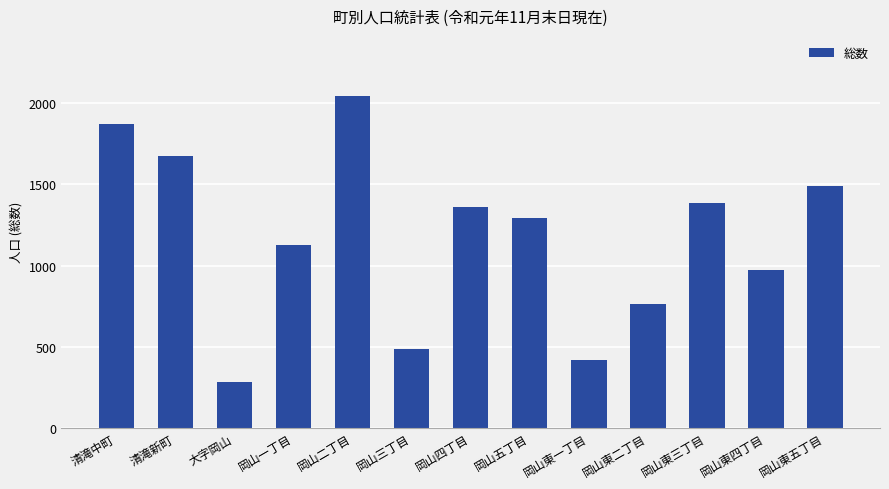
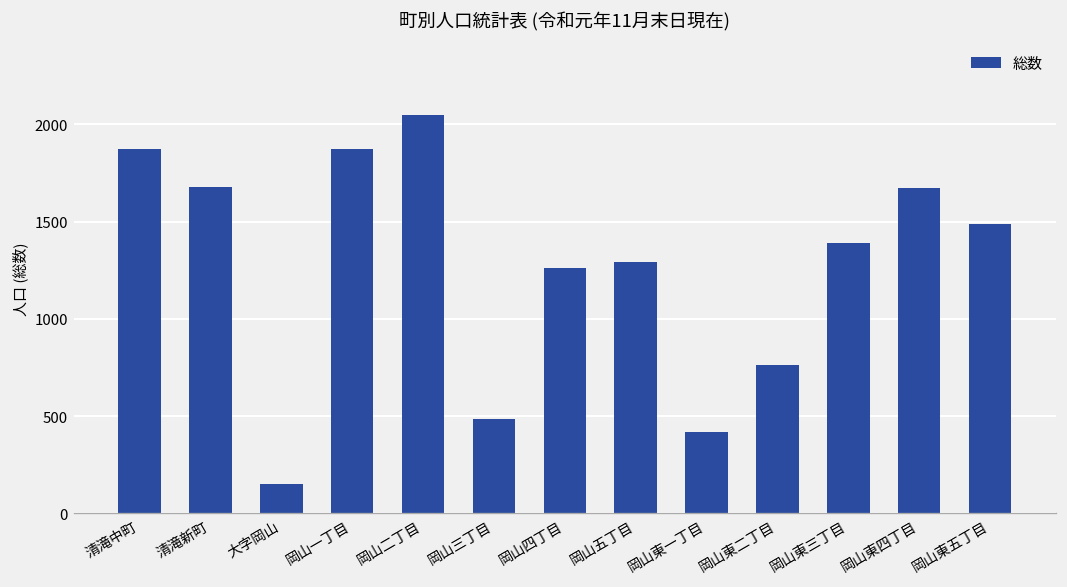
  {
    "清滝中町": 1870,
    "清滝新町": 1680,
-   "大字岡山": 280,
-   "岡山一丁目": 1130,
+   "大字岡山": 150,
+   "岡山一丁目": 1870,
    "岡山二丁目": 2050,
    "岡山三丁目": 490,
-   "岡山四丁目": 1360,
+   "岡山四丁目": 1260,
    "岡山五丁目": 1290,
    "岡山東一丁目": 420,
    "岡山東二丁目": 760,
    "岡山東三丁目": 1390,
-   "岡山東四丁目": 970,
+   "岡山東四丁目": 1670,
    "岡山東五丁目": 1490
  }
